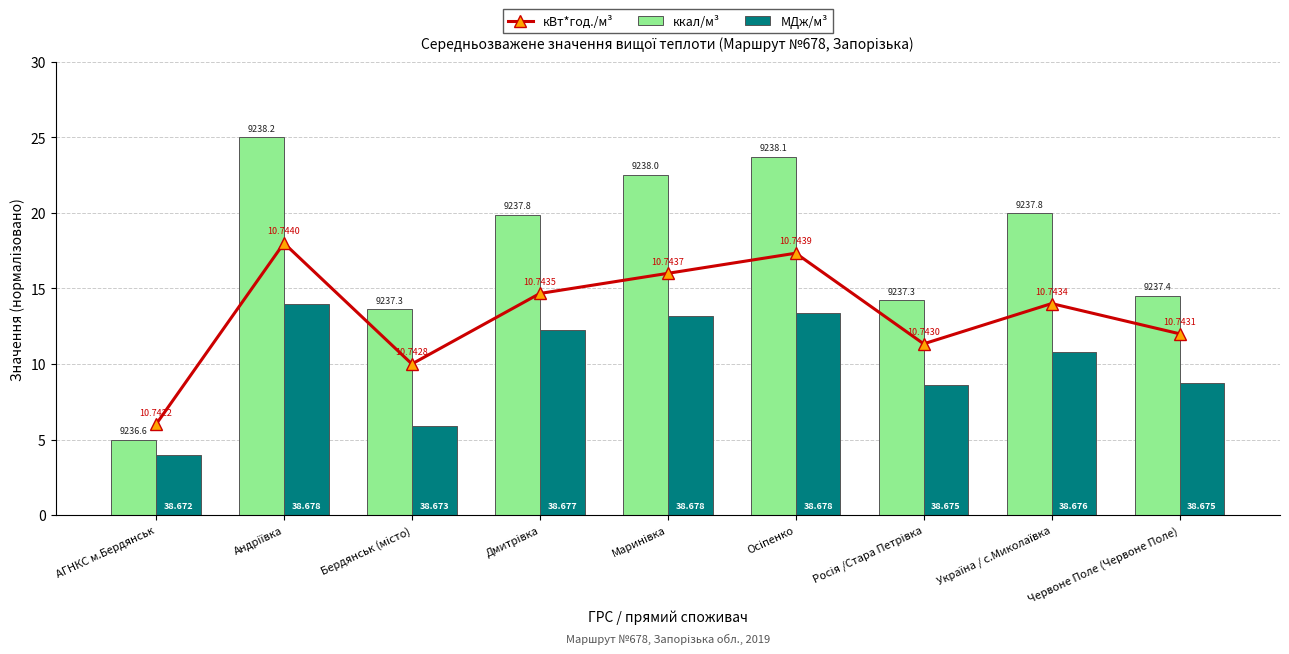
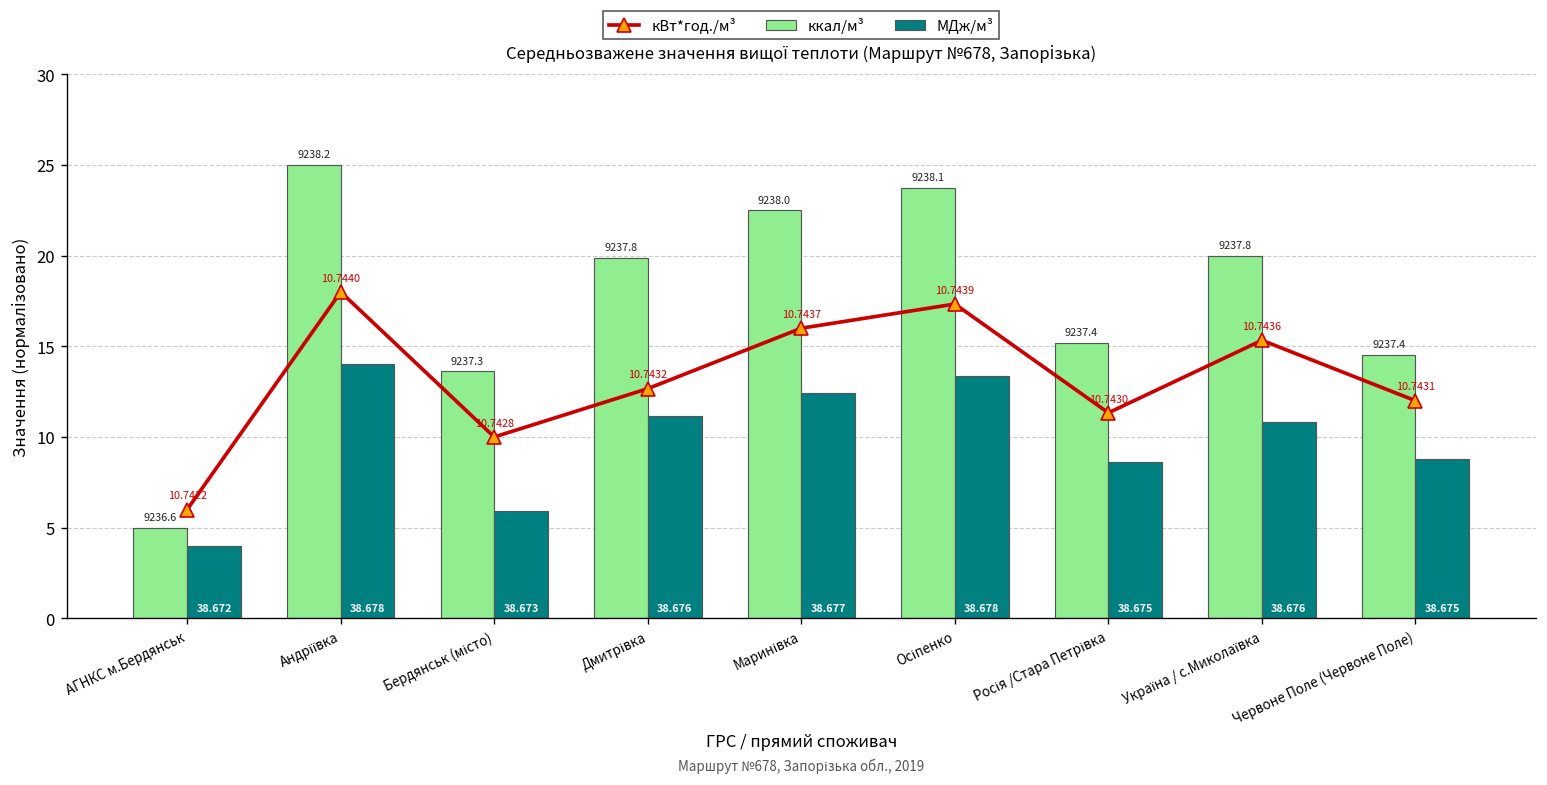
  {
    "кВт*год./м³": {
-     "Дмитрівка": 10.7435,
-     "Україна / с.Миколаївка": 10.7434
+     "Дмитрівка": 10.7432,
+     "Україна / с.Миколаївка": 10.7436
    },
    "ккал/м³": {
-     "Росія /Стара Петрівка": 9237.3
+     "Росія /Стара Петрівка": 9237.4
    },
    "МДж/м³": {
-     "Дмитрівка": 38.677,
-     "Маринівка": 38.678
+     "Дмитрівка": 38.676,
+     "Маринівка": 38.677
    }
  }
